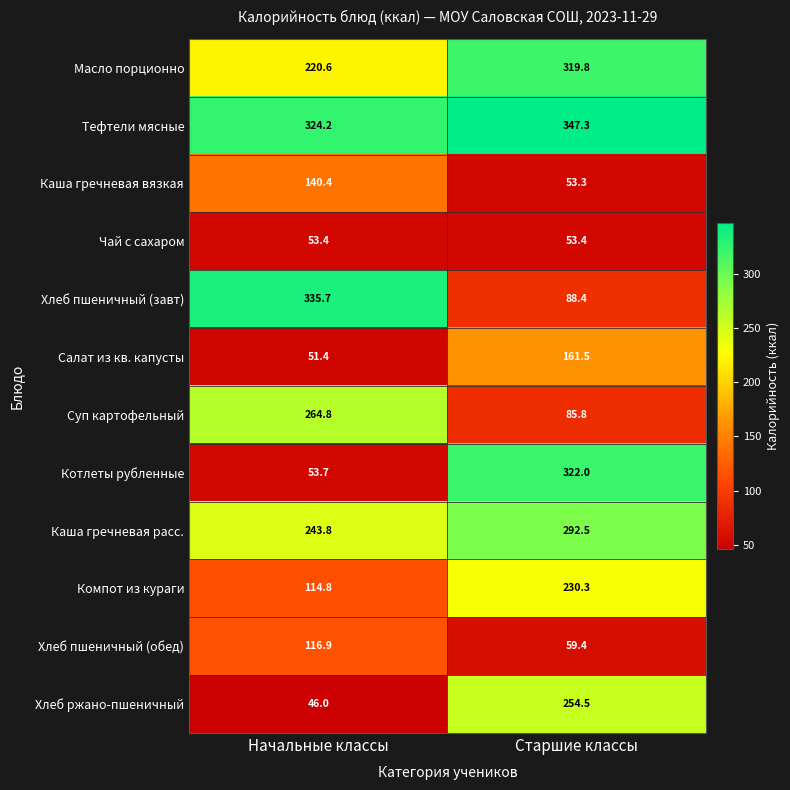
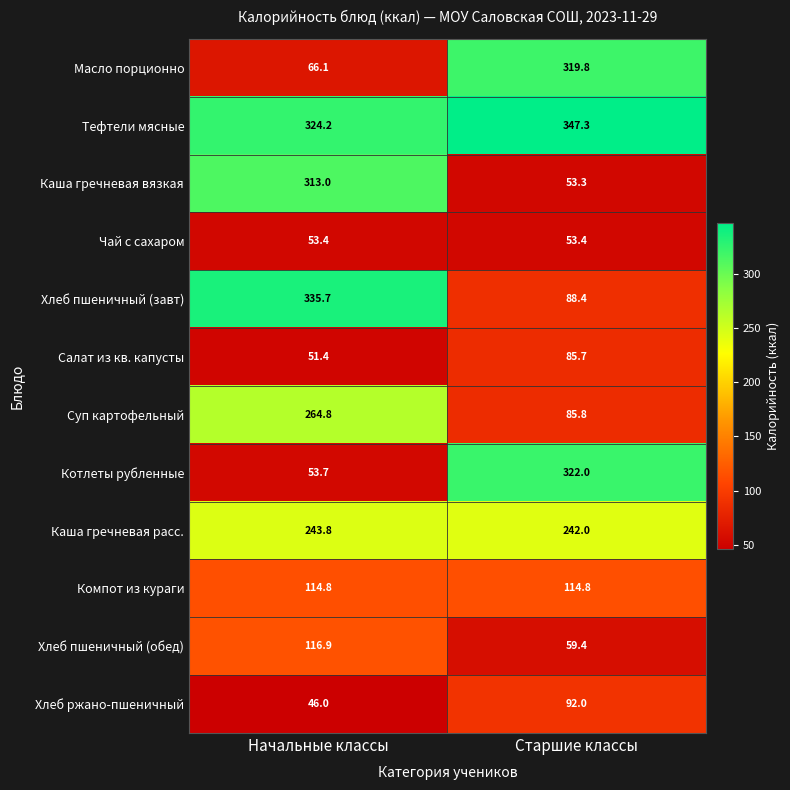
  {
    "Масло порционно": {
-     "Начальные классы": 220.6,
+     "Начальные классы": 66.1,
      "Старшие классы": 319.8
    },
    "Тефтели мясные": {
      "Начальные классы": 324.2,
      "Старшие классы": 347.3
    },
    "Каша гречневая вязкая": {
-     "Начальные классы": 140.4,
+     "Начальные классы": 313.0,
      "Старшие классы": 53.3
    },
    "Чай с сахаром": {
      "Начальные классы": 53.4,
      "Старшие классы": 53.4
    },
    "Хлеб пшеничный (завт)": {
      "Начальные классы": 335.7,
      "Старшие классы": 88.4
    },
    "Салат из кв. капусты": {
      "Начальные классы": 51.4,
-     "Старшие классы": 161.5
+     "Старшие классы": 85.7
    },
    "Суп картофельный": {
      "Начальные классы": 264.8,
      "Старшие классы": 85.8
    },
    "Котлеты рубленные": {
      "Начальные классы": 53.7,
      "Старшие классы": 322.0
    },
    "Каша гречневая расс.": {
      "Начальные классы": 243.8,
-     "Старшие классы": 292.5
+     "Старшие классы": 242.0
    },
    "Компот из кураги": {
      "Начальные классы": 114.8,
-     "Старшие классы": 230.3
+     "Старшие классы": 114.8
    },
    "Хлеб пшеничный (обед)": {
      "Начальные классы": 116.9,
      "Старшие классы": 59.4
    },
    "Хлеб ржано-пшеничный": {
      "Начальные классы": 46.0,
-     "Старшие классы": 254.5
+     "Старшие классы": 92.0
    }
  }
